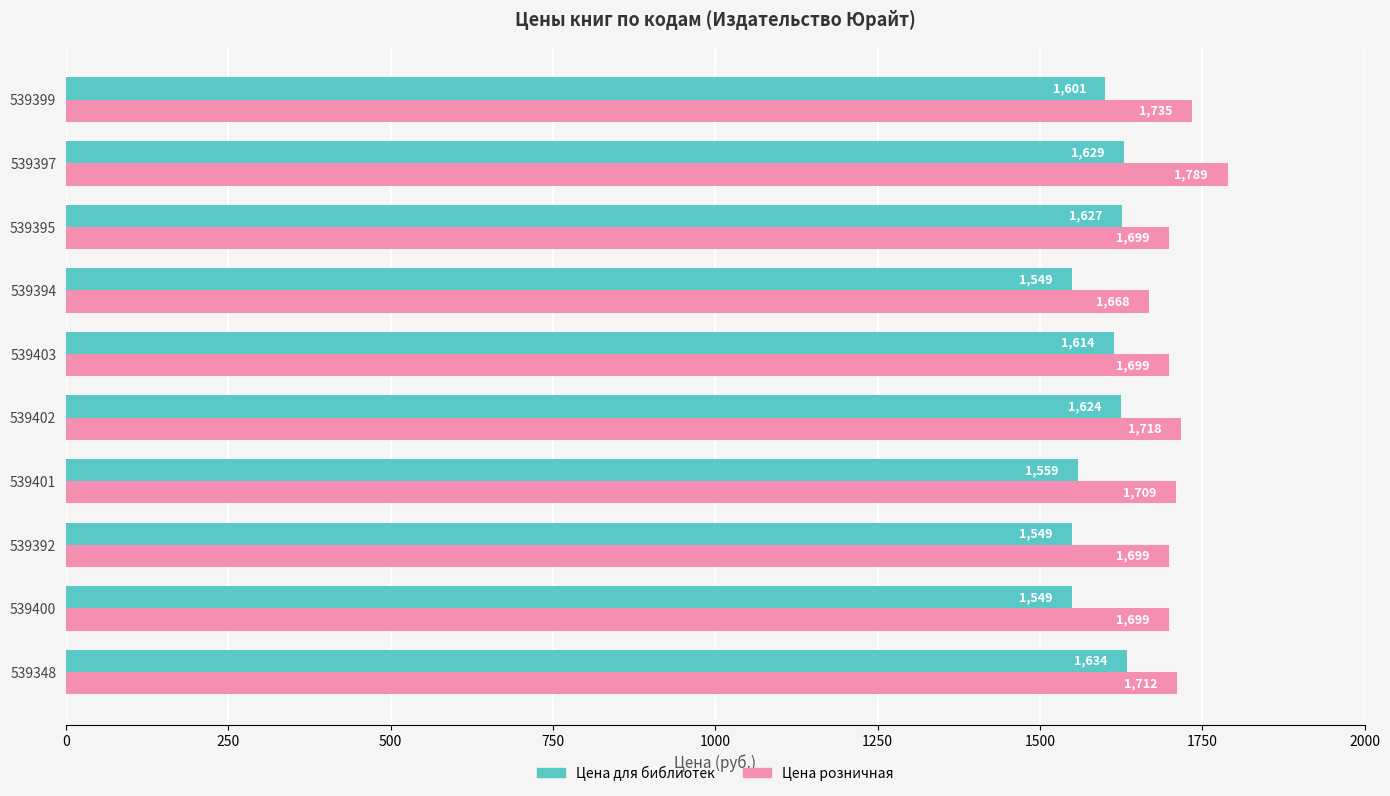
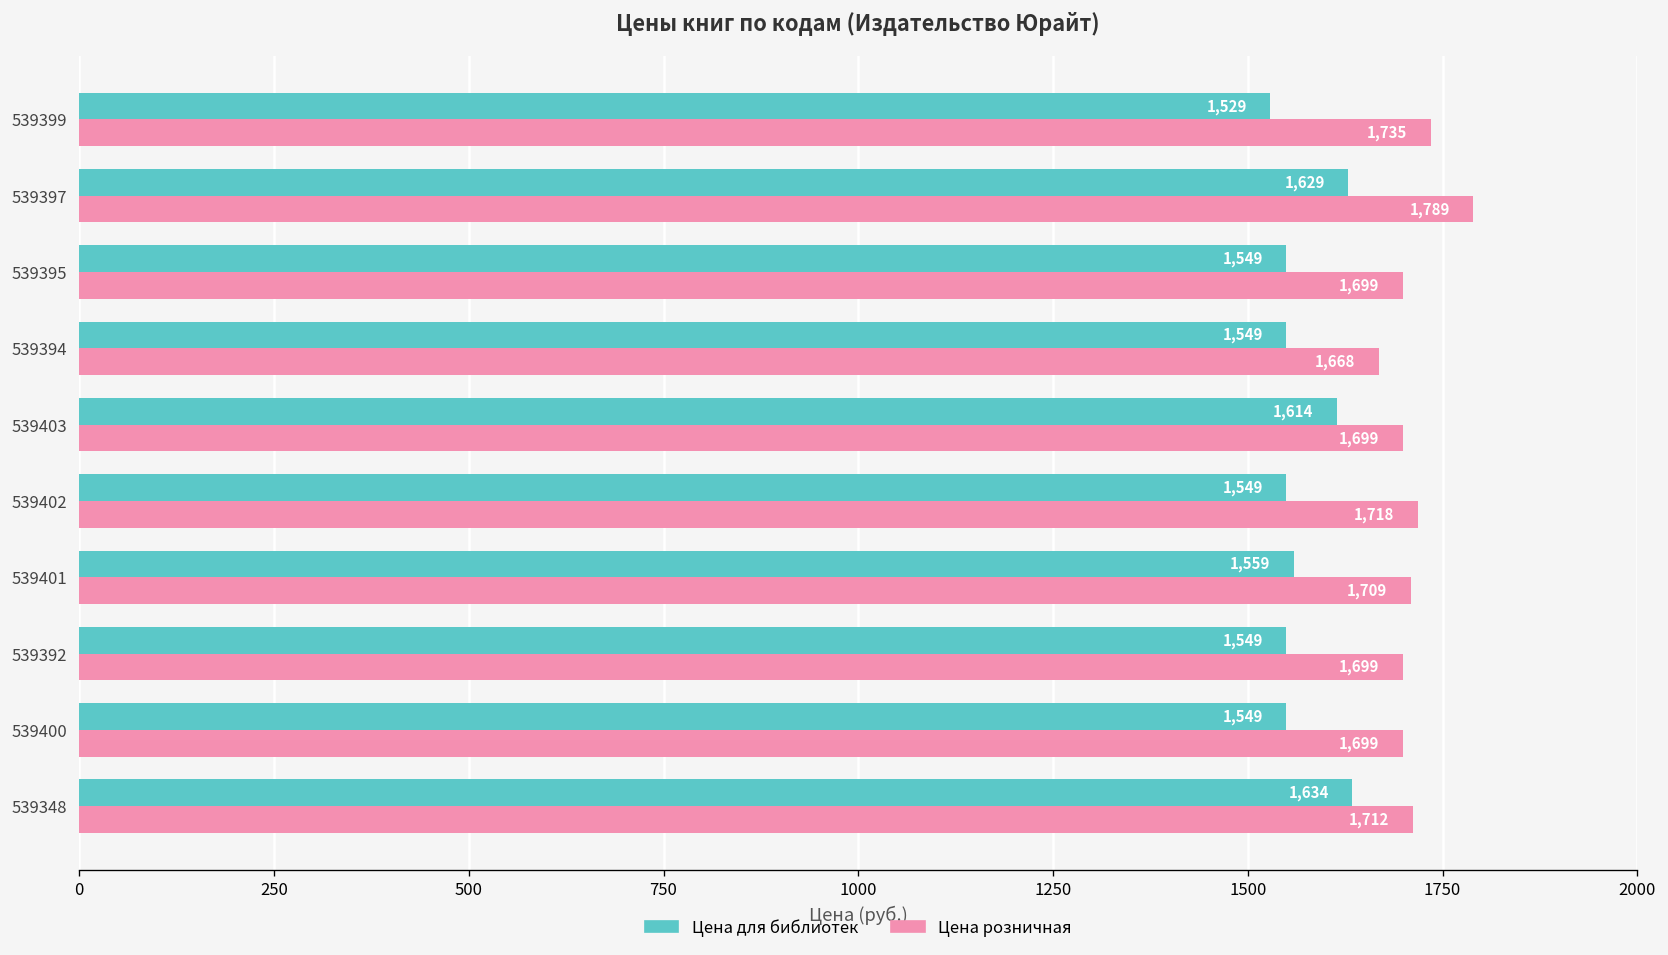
  {
    "Цена для библиотек": {
-     "539399": "1,601",
+     "539399": "1,529",
      "539397": "1,629",
-     "539395": "1,627",
+     "539395": "1,549",
      "539394": "1,549",
      "539403": "1,614",
-     "539402": "1,624",
+     "539402": "1,549",
      "539401": "1,559",
      "539392": "1,549",
      "539400": "1,549",
      "539348": "1,634"
    },
    "Цена розничная": {
      "539399": "1,735",
      "539397": "1,789",
      "539395": "1,699",
      "539394": "1,668",
      "539403": "1,699",
      "539402": "1,718",
      "539401": "1,709",
      "539392": "1,699",
      "539400": "1,699",
      "539348": "1,712"
    }
  }
